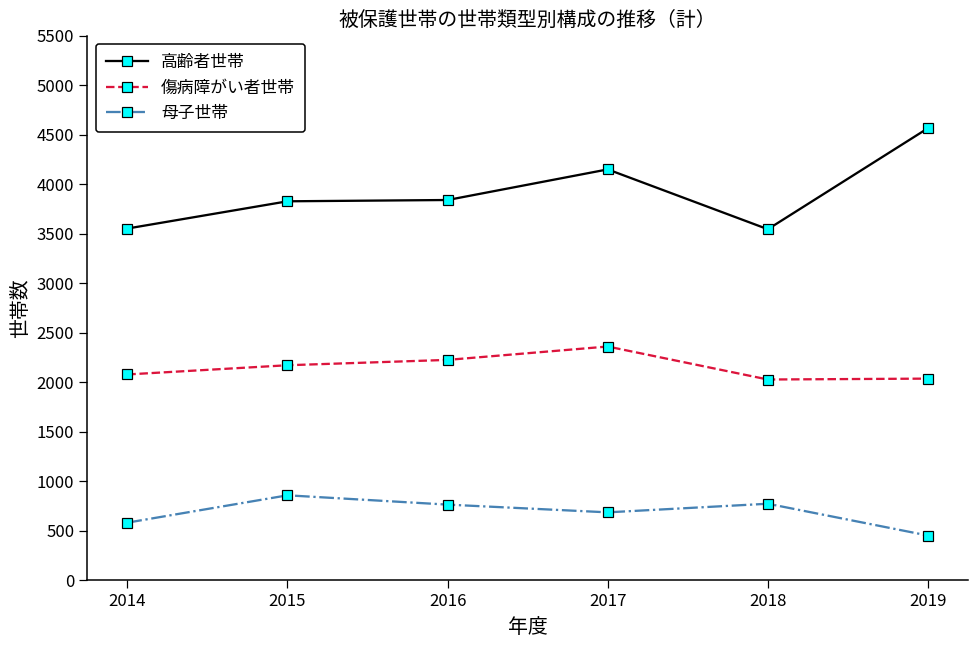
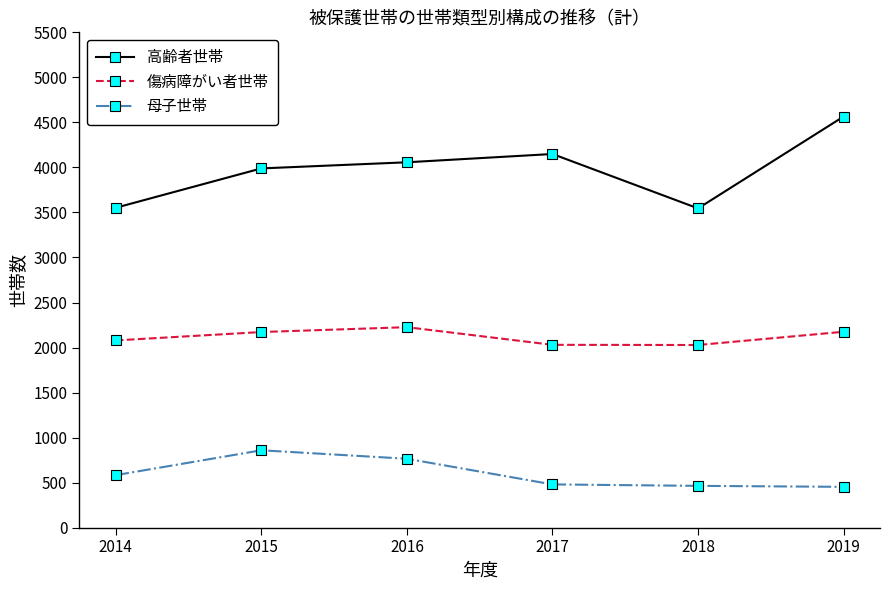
  {
    "高齢者世帯": {
      "2014": 3600,
-     "2015": 3800,
-     "2016": 3800,
+     "2015": 4000,
+     "2016": 4100,
      "2017": 4100,
      "2018": 3500,
      "2019": 4600
    },
    "傷病障がい者世帯": {
      "2014": 2100,
      "2015": 2200,
      "2016": 2200,
-     "2017": 2400,
+     "2017": 2000,
      "2018": 2000,
-     "2019": 2000
+     "2019": 2200
    },
    "母子世帯": {
      "2014": 600,
      "2015": 900,
      "2016": 800,
-     "2017": 700,
-     "2018": 800,
+     "2017": 500,
+     "2018": 500,
      "2019": 500
    }
  }
